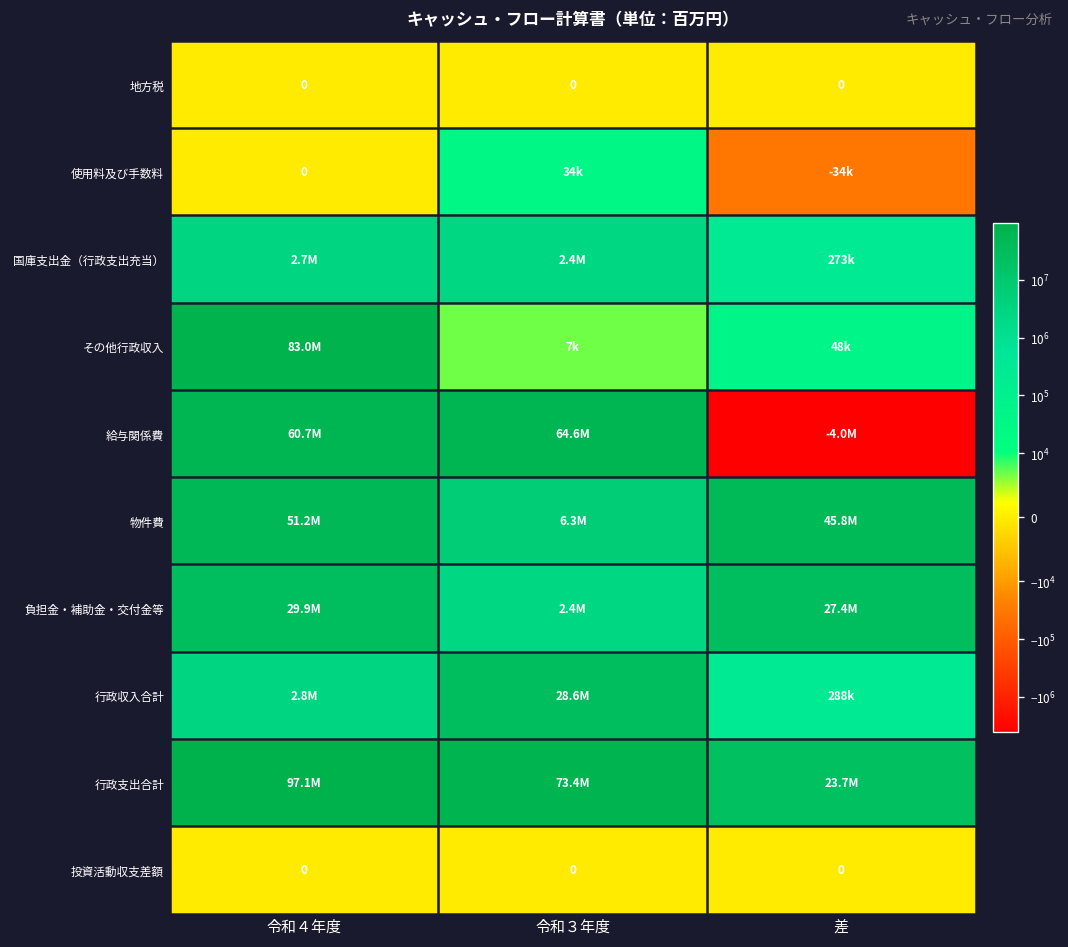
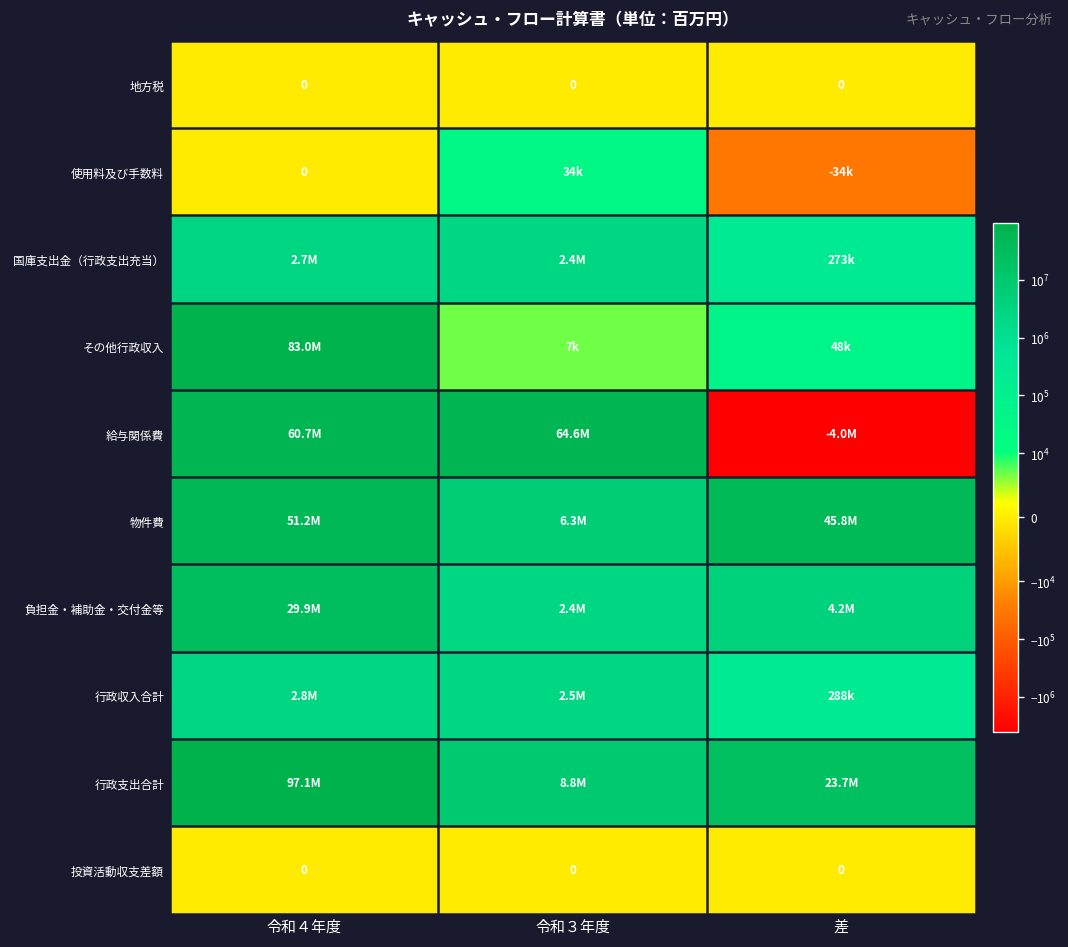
  {
    "地方税": {
      "令和４年度": "0",
      "令和３年度": "0",
      "差": "0"
    },
    "使用料及び手数料": {
      "令和４年度": "0",
      "令和３年度": "34k",
      "差": "-34k"
    },
    "国庫支出金（行政支出充当）": {
      "令和４年度": "2.7M",
      "令和３年度": "2.4M",
      "差": "273k"
    },
    "その他行政収入": {
      "令和４年度": "83.0M",
      "令和３年度": "7k",
      "差": "48k"
    },
    "給与関係費": {
      "令和４年度": "60.7M",
      "令和３年度": "64.6M",
      "差": "-4.0M"
    },
    "物件費": {
      "令和４年度": "51.2M",
      "令和３年度": "6.3M",
      "差": "45.8M"
    },
    "負担金・補助金・交付金等": {
      "令和４年度": "29.9M",
      "令和３年度": "2.4M",
-     "差": "27.4M"
+     "差": "4.2M"
    },
    "行政収入合計": {
      "令和４年度": "2.8M",
-     "令和３年度": "28.6M",
+     "令和３年度": "2.5M",
      "差": "288k"
    },
    "行政支出合計": {
      "令和４年度": "97.1M",
-     "令和３年度": "73.4M",
+     "令和３年度": "8.8M",
      "差": "23.7M"
    },
    "投資活動収支差額": {
      "令和４年度": "0",
      "令和３年度": "0",
      "差": "0"
    }
  }
